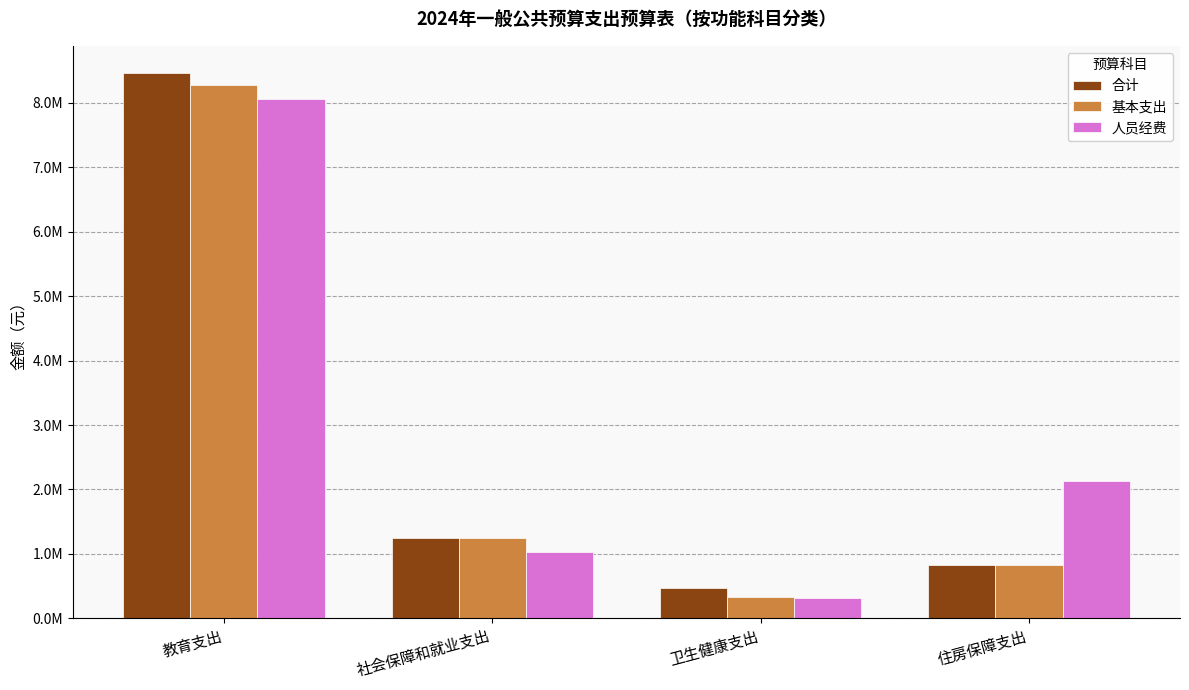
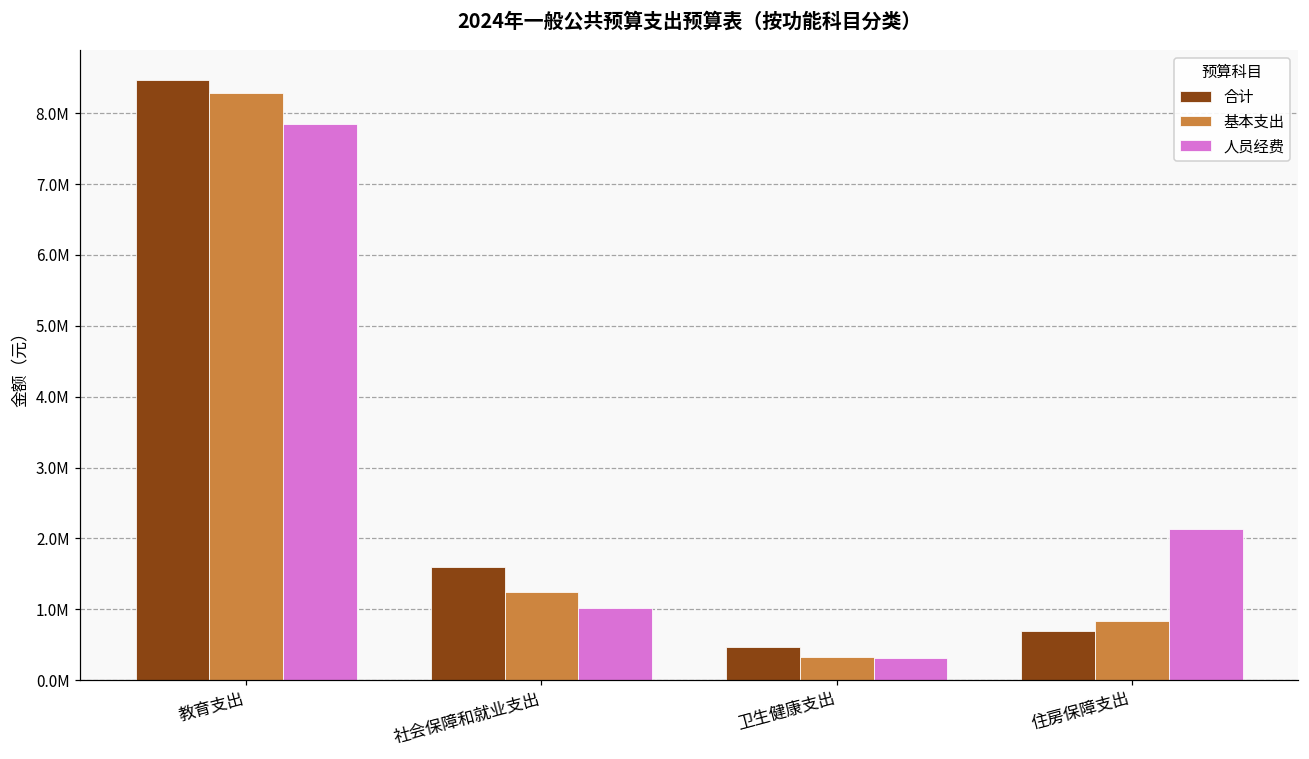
  {
    "合计": {
      "教育支出": 8500000,
-     "社会保障和就业支出": 1200000,
+     "社会保障和就业支出": 1600000,
      "卫生健康支出": 500000,
-     "住房保障支出": 800000
+     "住房保障支出": 700000
    },
    "基本支出": {
      "教育支出": 8300000,
      "社会保障和就业支出": 1200000,
      "卫生健康支出": 300000,
      "住房保障支出": 800000
    },
    "人员经费": {
-     "教育支出": 8100000,
+     "教育支出": 7900000,
      "社会保障和就业支出": 1000000,
      "卫生健康支出": 300000,
      "住房保障支出": 2100000
    }
  }
